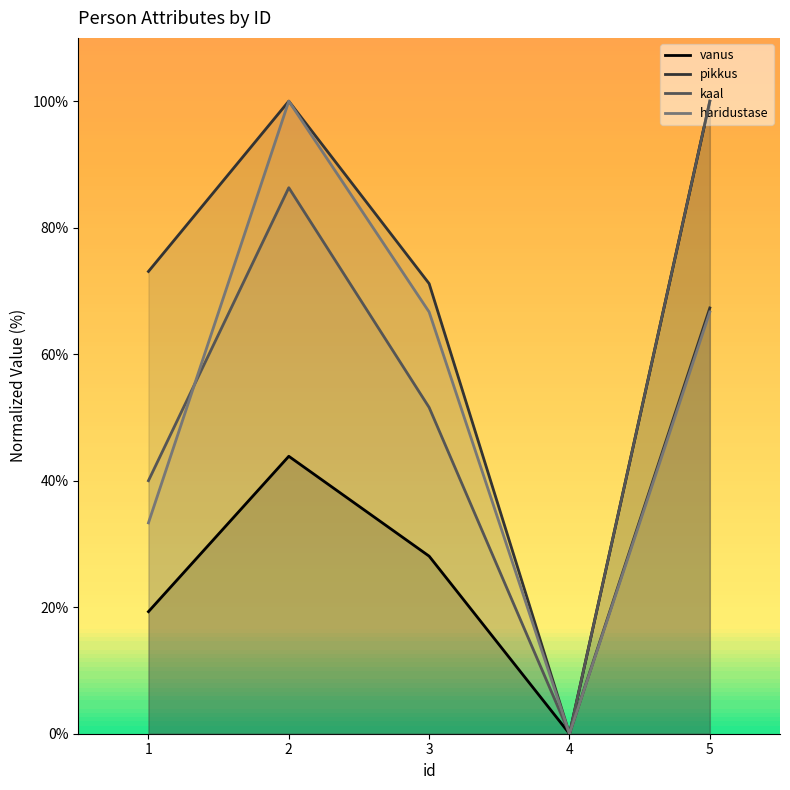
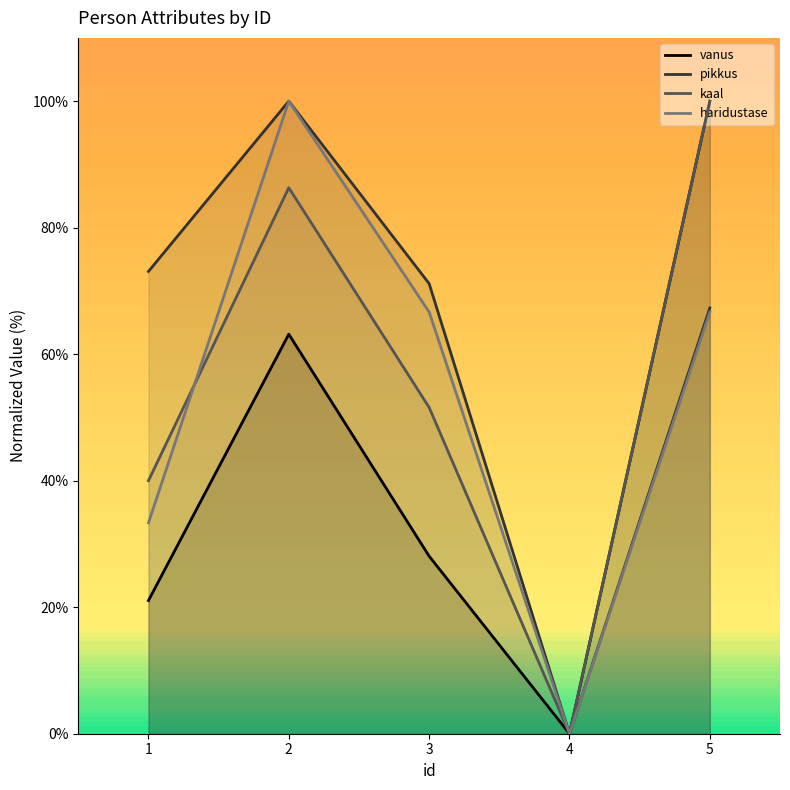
  {
    "vanus": {
-     "1": "19%",
-     "2": "44%",
+     "1": "21%",
+     "2": "63%",
      "3": "28%"
    }
  }
